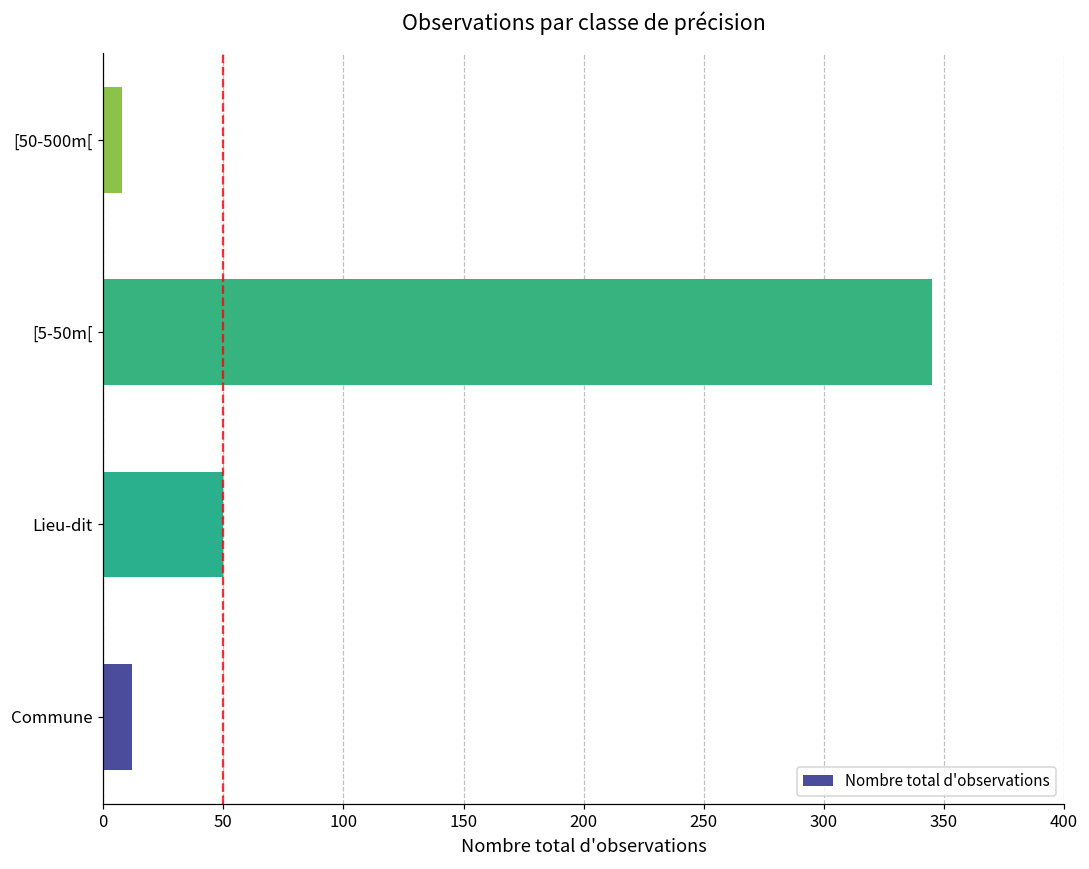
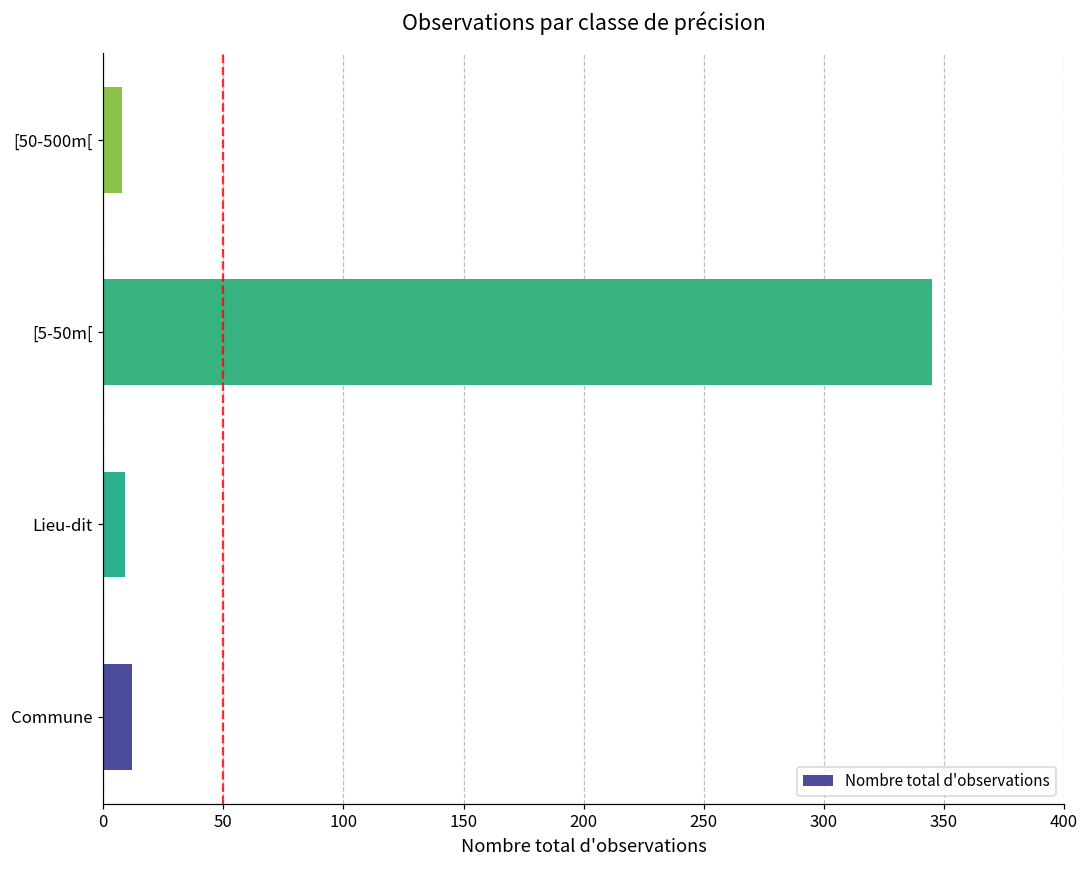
  {
    "[50-500m[": 8,
    "[5-50m[": 345,
-   "Lieu-dit": 50,
+   "Lieu-dit": 9,
    "Commune": 12
  }
